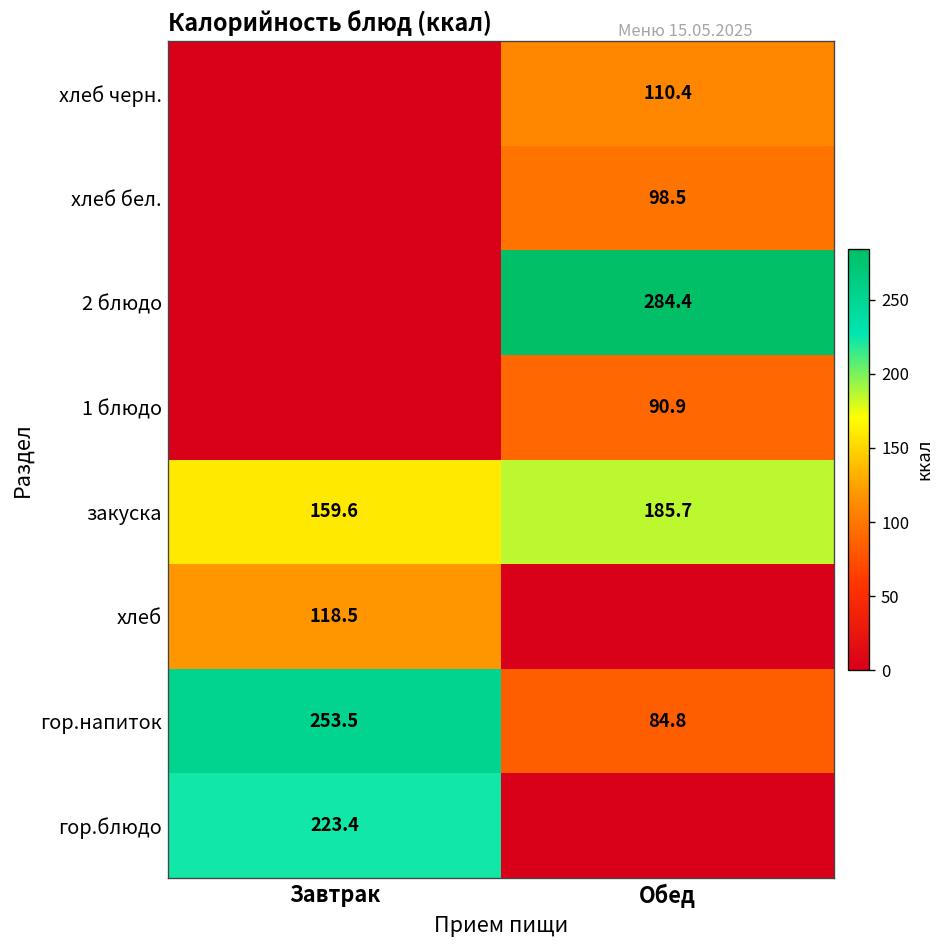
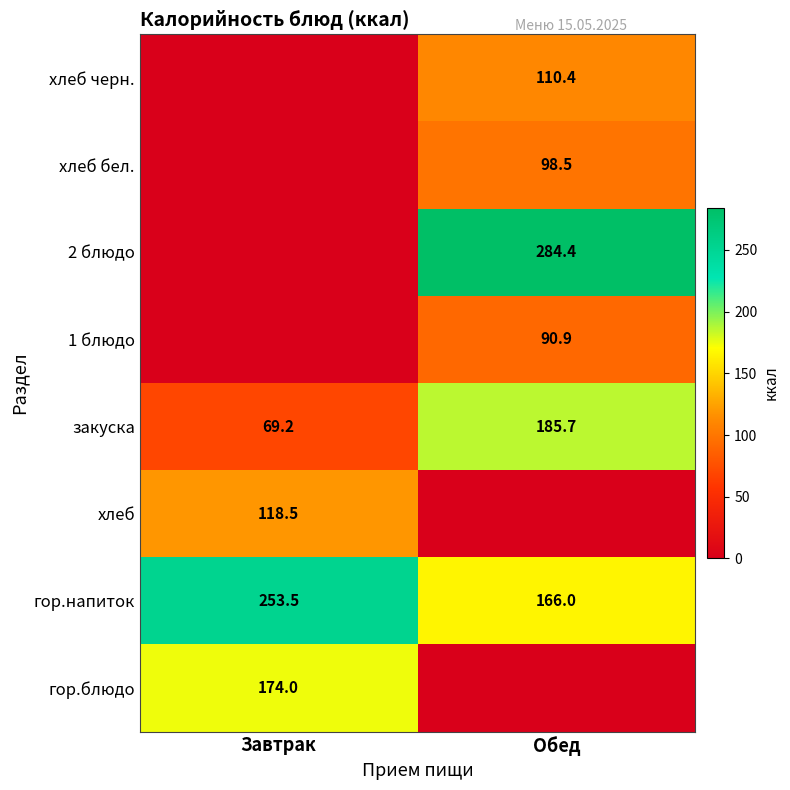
  {
    "хлеб черн.": {
      "Обед": 110.4
    },
    "хлеб бел.": {
      "Обед": 98.5
    },
    "2 блюдо": {
      "Обед": 284.4
    },
    "1 блюдо": {
      "Обед": 90.9
    },
    "закуска": {
-     "Завтрак": 159.6,
+     "Завтрак": 69.2,
      "Обед": 185.7
    },
    "хлеб": {
      "Завтрак": 118.5
    },
    "гор.напиток": {
      "Завтрак": 253.5,
-     "Обед": 84.8
+     "Обед": 166.0
    },
    "гор.блюдо": {
-     "Завтрак": 223.4
+     "Завтрак": 174.0
    }
  }
